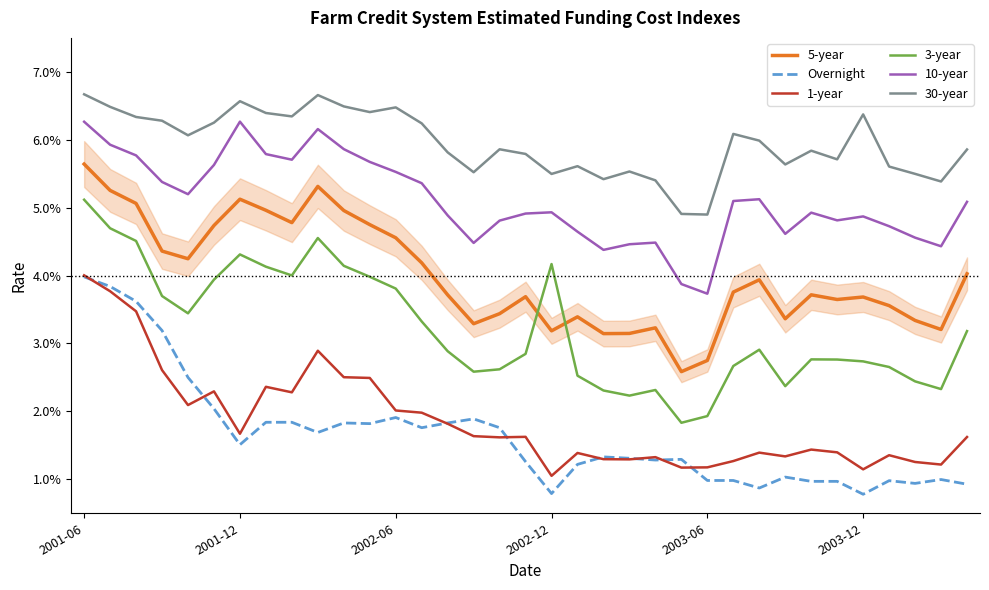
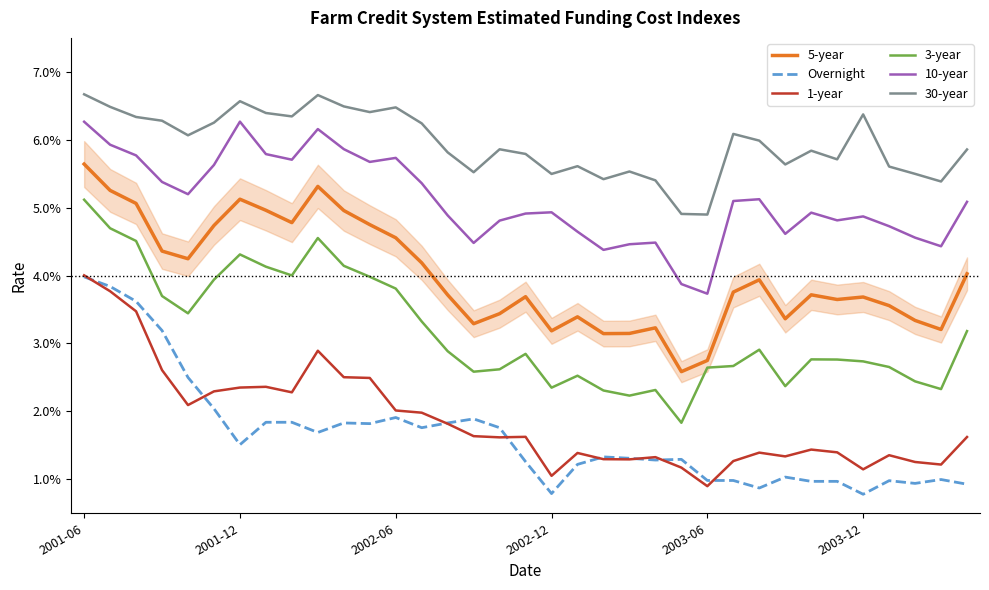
  {
    "Overnight": {
      "2001-12": "1.5%",
      "2002-06": "1.9%",
      "2002-12": "0.8%",
      "2003-06": "1.0%",
      "2003-12": "0.8%"
    },
    "1-year": {
-     "2001-12": "1.7%",
+     "2001-12": "2.4%",
      "2002-06": "2.0%",
      "2002-12": "1.1%",
-     "2003-06": "1.2%",
+     "2003-06": "0.9%",
      "2003-12": "1.1%"
    },
    "3-year": {
      "2001-06": "5.1%",
      "2001-12": "4.3%",
      "2002-06": "3.8%",
-     "2002-12": "4.2%",
-     "2003-06": "1.9%",
+     "2002-12": "2.3%",
+     "2003-06": "2.6%",
      "2003-12": "2.7%"
    },
    "10-year": {
      "2001-06": "6.3%",
      "2001-12": "6.3%",
-     "2002-06": "5.5%",
+     "2002-06": "5.7%",
      "2002-12": "4.9%",
      "2003-06": "3.7%",
      "2003-12": "4.9%"
    },
    "30-year": {
      "2001-06": "6.7%",
      "2001-12": "6.6%",
      "2002-06": "6.5%",
      "2002-12": "5.5%",
      "2003-06": "4.9%",
      "2003-12": "6.4%"
    }
  }
